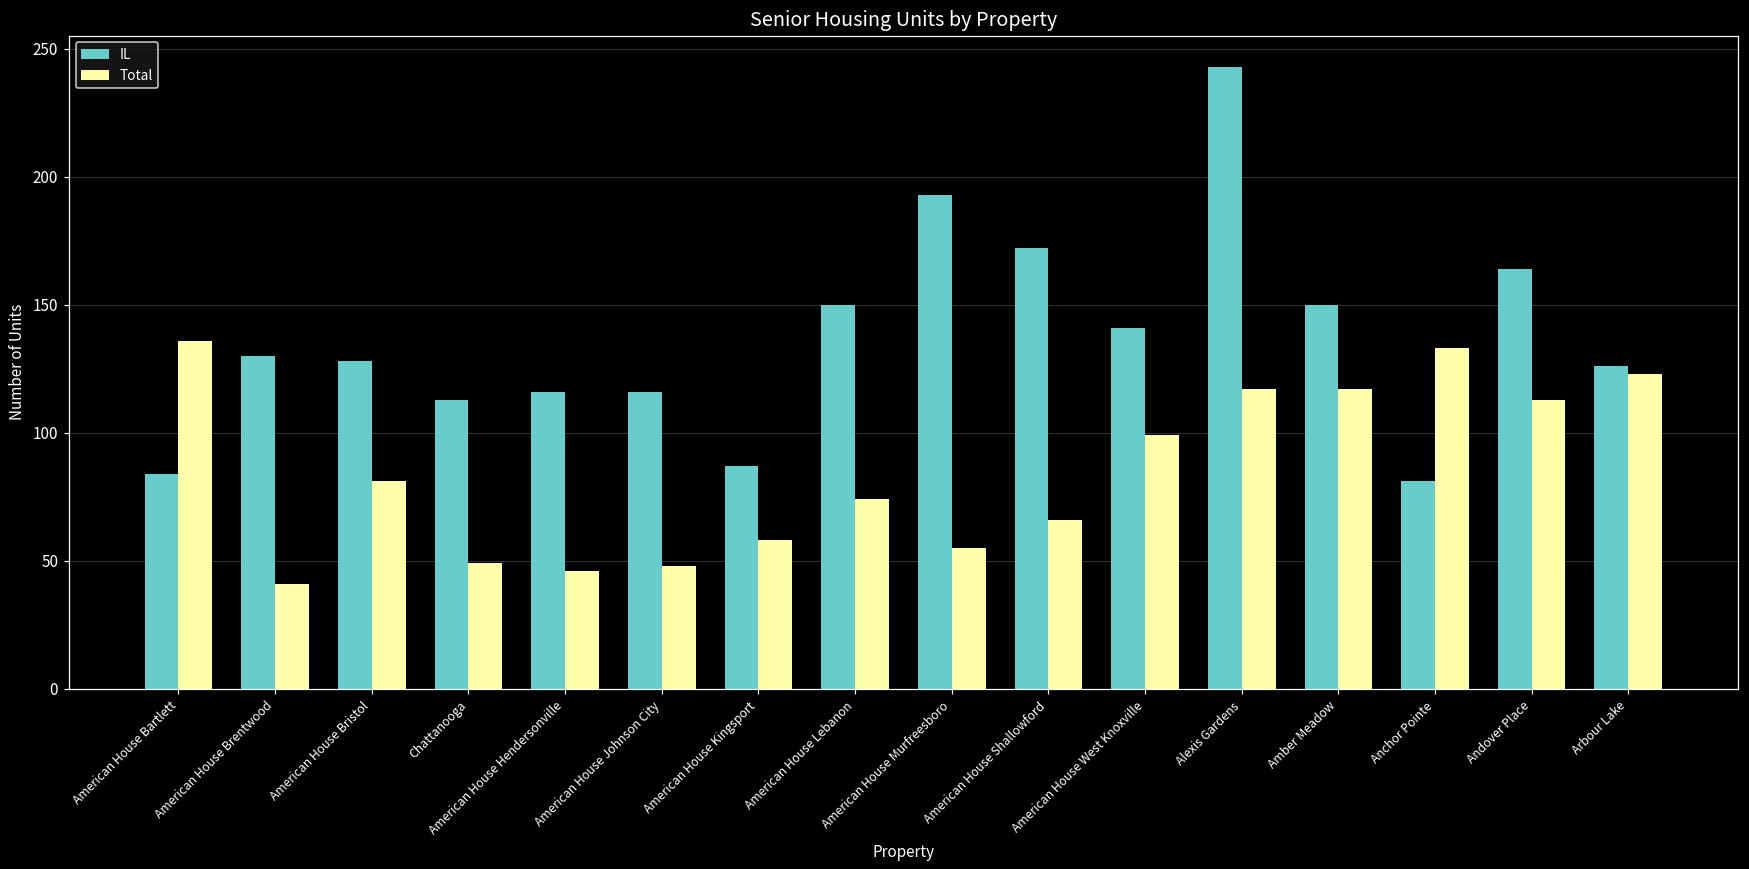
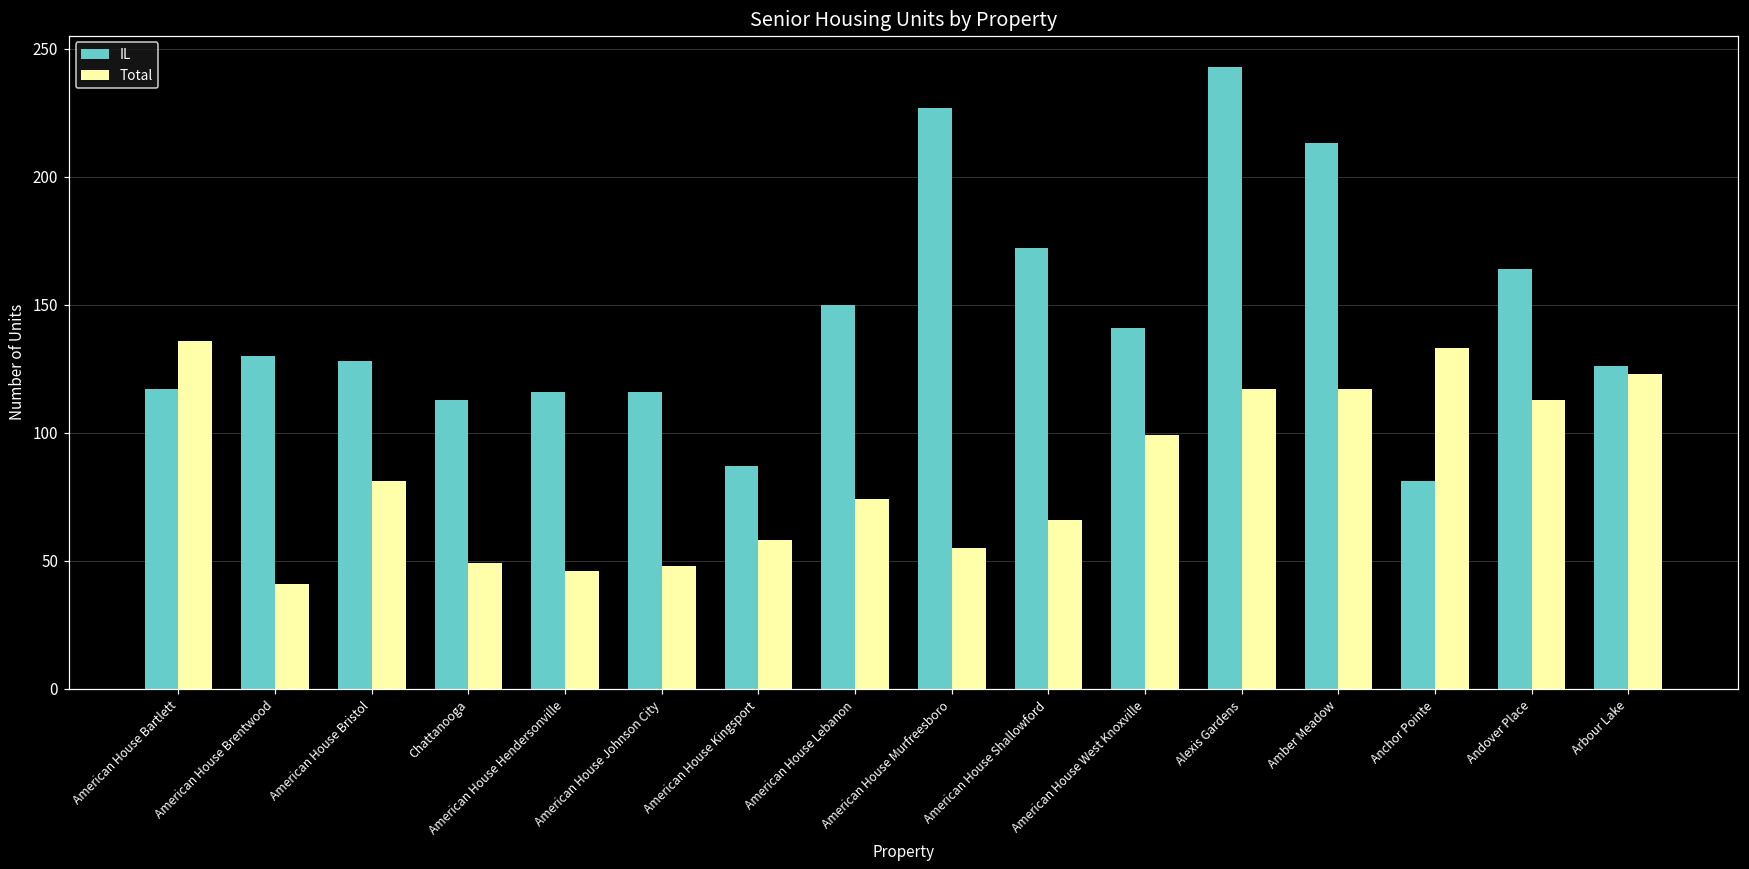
  {
    "IL": {
-     "American House Bartlett": 84,
+     "American House Bartlett": 117,
      "American House Brentwood": 130,
      "American House Bristol": 128,
      "Chattanooga": 113,
      "American House Hendersonville": 116,
      "American House Johnson City": 116,
      "American House Kingsport": 87,
      "American House Lebanon": 150,
-     "American House Murfreesboro": 193,
+     "American House Murfreesboro": 227,
      "American House Shallowford": 172,
      "American House West Knoxville": 141,
      "Alexis Gardens": 243,
-     "Amber Meadow": 150,
+     "Amber Meadow": 213,
      "Anchor Pointe": 81,
      "Andover Place": 164,
      "Arbour Lake": 126
    },
    "Total": {
      "American House Bartlett": 136,
      "American House Brentwood": 41,
      "American House Bristol": 81,
      "Chattanooga": 49,
      "American House Hendersonville": 46,
      "American House Johnson City": 48,
      "American House Kingsport": 58,
      "American House Lebanon": 74,
      "American House Murfreesboro": 55,
      "American House Shallowford": 66,
      "American House West Knoxville": 99,
      "Alexis Gardens": 117,
      "Amber Meadow": 117,
      "Anchor Pointe": 133,
      "Andover Place": 113,
      "Arbour Lake": 123
    }
  }
